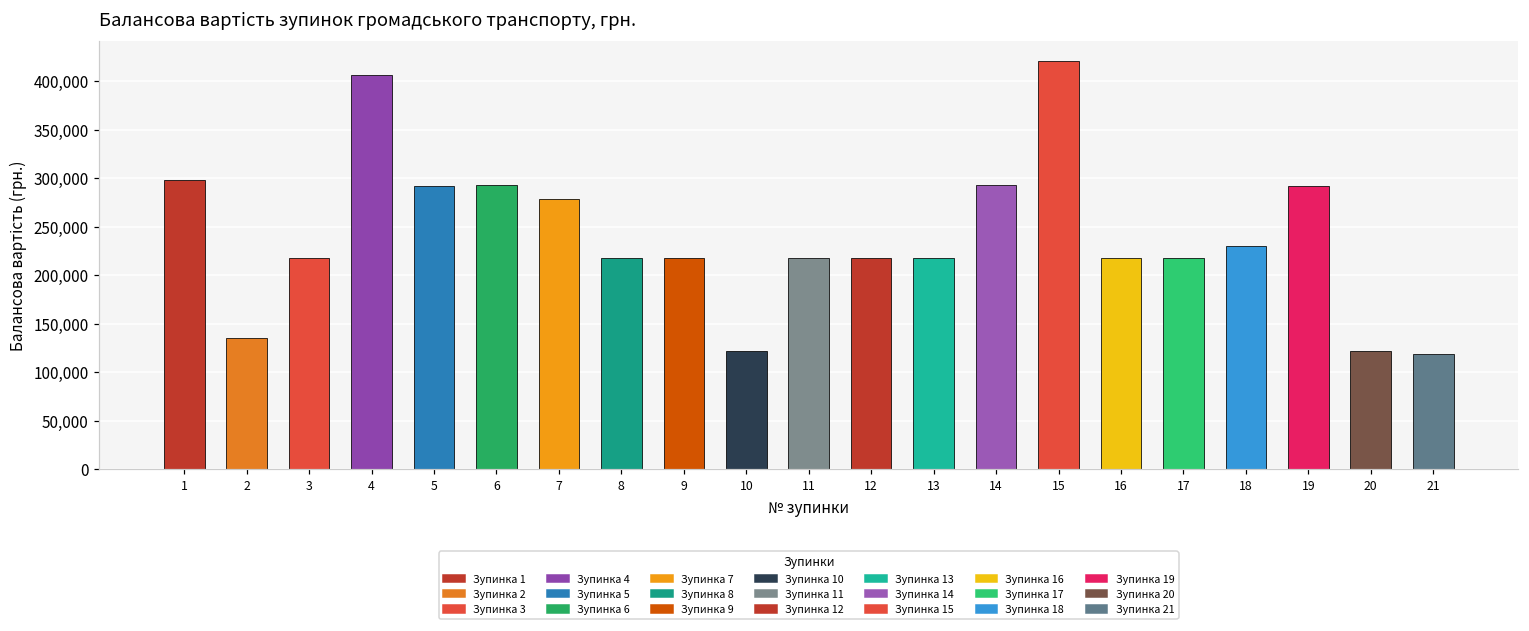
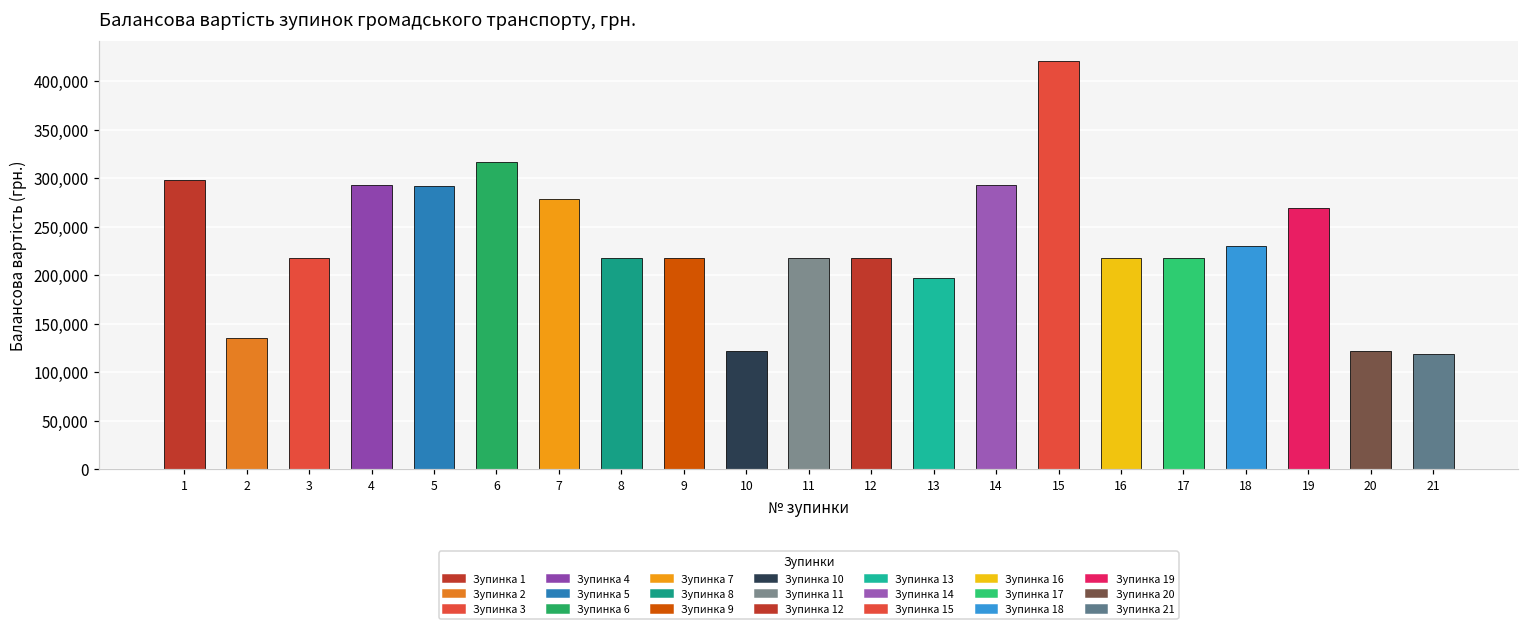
  {
    "1": "300,000",
    "2": "130,000",
    "3": "220,000",
-   "4": "410,000",
+   "4": "290,000",
    "5": "290,000",
-   "6": "290,000",
+   "6": "320,000",
    "7": "280,000",
    "8": "220,000",
    "9": "220,000",
    "10": "120,000",
    "11": "220,000",
    "12": "220,000",
-   "13": "220,000",
+   "13": "200,000",
    "14": "290,000",
    "15": "420,000",
    "16": "220,000",
    "17": "220,000",
    "18": "230,000",
-   "19": "290,000",
+   "19": "270,000",
    "20": "120,000",
    "21": "120,000"
  }
